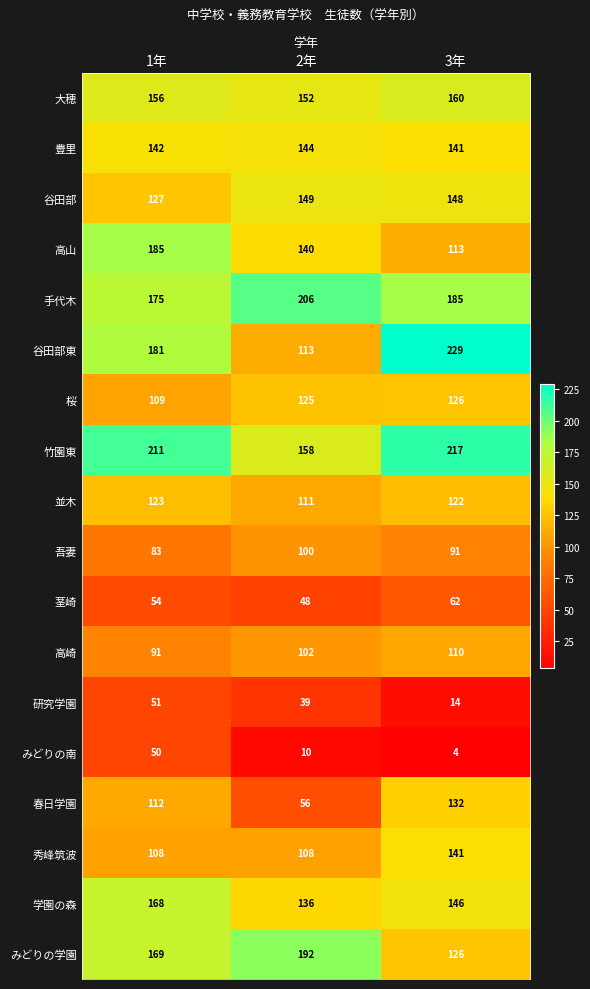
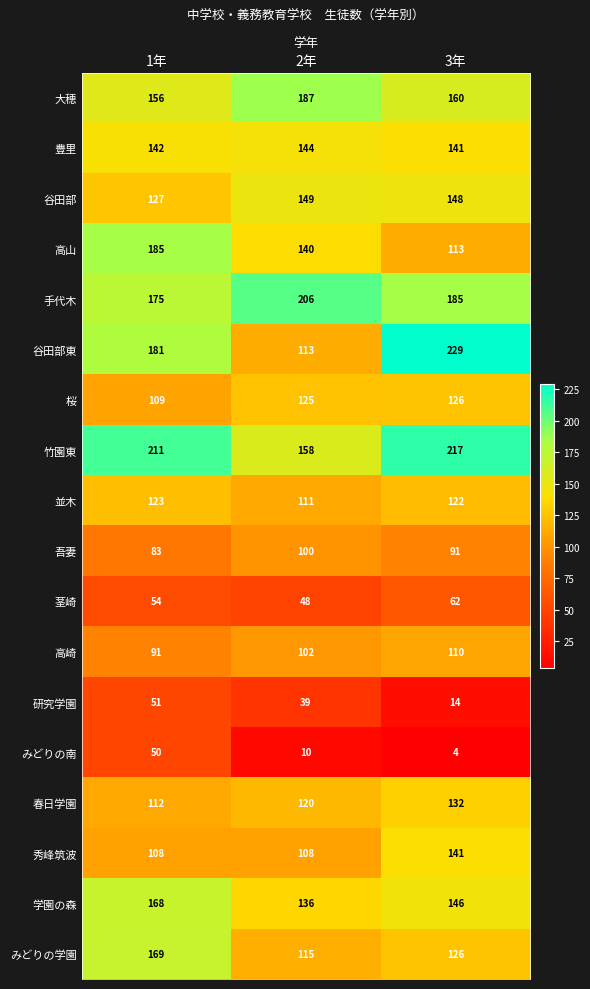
  {
    "大穂": {
      "1年": 156,
-     "2年": 152,
+     "2年": 187,
      "3年": 160
    },
    "豊里": {
      "1年": 142,
      "2年": 144,
      "3年": 141
    },
    "谷田部": {
      "1年": 127,
      "2年": 149,
      "3年": 148
    },
    "高山": {
      "1年": 185,
      "2年": 140,
      "3年": 113
    },
    "手代木": {
      "1年": 175,
      "2年": 206,
      "3年": 185
    },
    "谷田部東": {
      "1年": 181,
      "2年": 113,
      "3年": 229
    },
    "桜": {
      "1年": 109,
      "2年": 125,
      "3年": 126
    },
    "竹園東": {
      "1年": 211,
      "2年": 158,
      "3年": 217
    },
    "並木": {
      "1年": 123,
      "2年": 111,
      "3年": 122
    },
    "吾妻": {
      "1年": 83,
      "2年": 100,
      "3年": 91
    },
    "茎崎": {
      "1年": 54,
      "2年": 48,
      "3年": 62
    },
    "高崎": {
      "1年": 91,
      "2年": 102,
      "3年": 110
    },
    "研究学園": {
      "1年": 51,
      "2年": 39,
      "3年": 14
    },
    "みどりの南": {
      "1年": 50,
      "2年": 10,
      "3年": 4
    },
    "春日学園": {
      "1年": 112,
-     "2年": 56,
+     "2年": 120,
      "3年": 132
    },
    "秀峰筑波": {
      "1年": 108,
      "2年": 108,
      "3年": 141
    },
    "学園の森": {
      "1年": 168,
      "2年": 136,
      "3年": 146
    },
    "みどりの学園": {
      "1年": 169,
-     "2年": 192,
+     "2年": 115,
      "3年": 126
    }
  }
